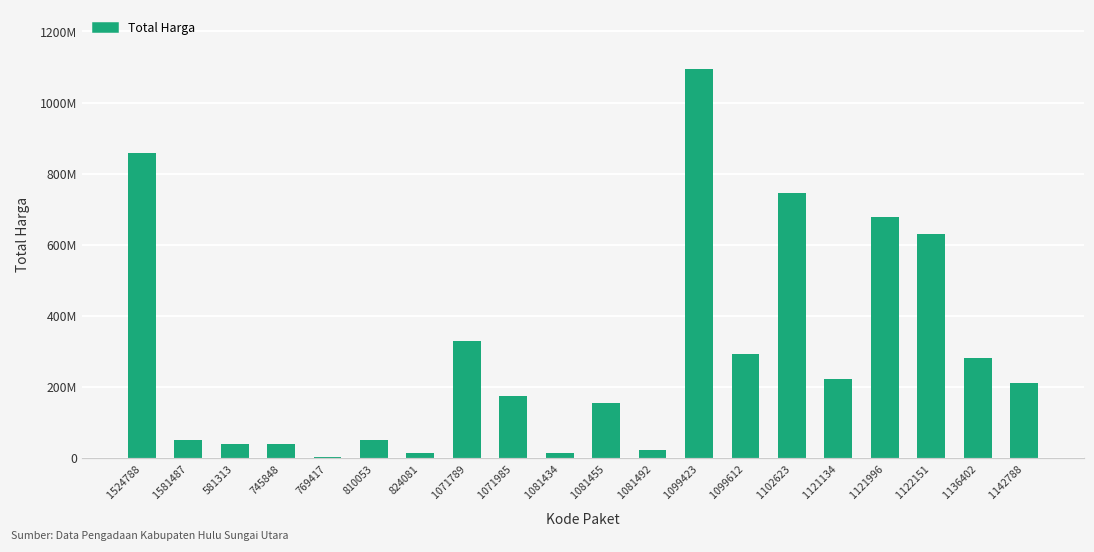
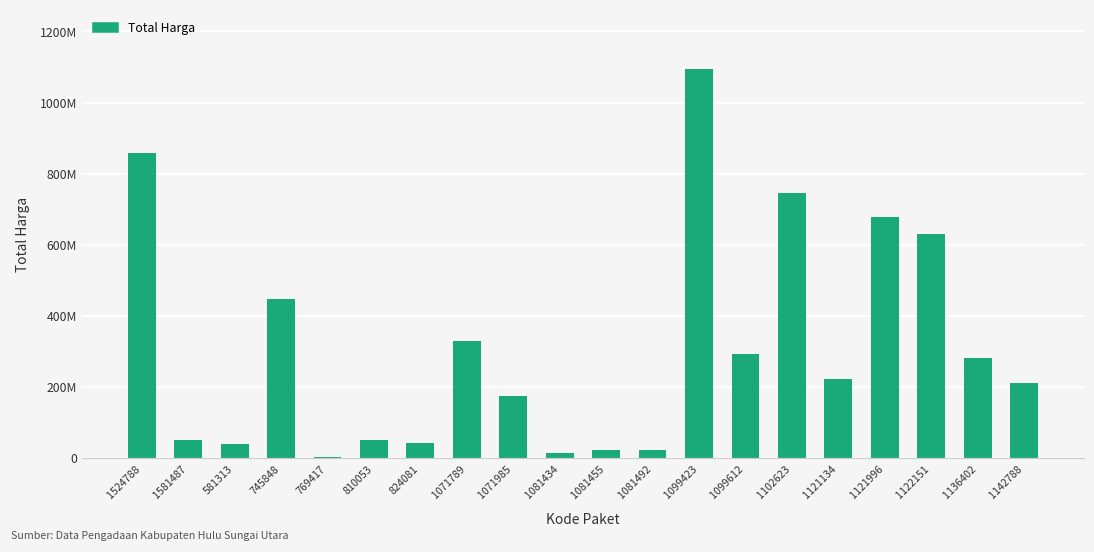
  {
    "1524788": 860000000,
    "1581487": 50000000,
    "581313": 40000000,
-   "745848": 40000000,
+   "745848": 450000000,
    "810053": 50000000,
-   "824081": 10000000,
+   "824081": 40000000,
    "1071789": 330000000,
    "1071985": 170000000,
    "1081434": 10000000,
-   "1081455": 160000000,
+   "1081455": 20000000,
    "1081492": 20000000,
    "1099423": 1090000000,
    "1099612": 290000000,
    "1102623": 750000000,
    "1121134": 220000000,
    "1121996": 680000000,
    "1122151": 630000000,
    "1136402": 280000000,
    "1142788": 210000000
  }
